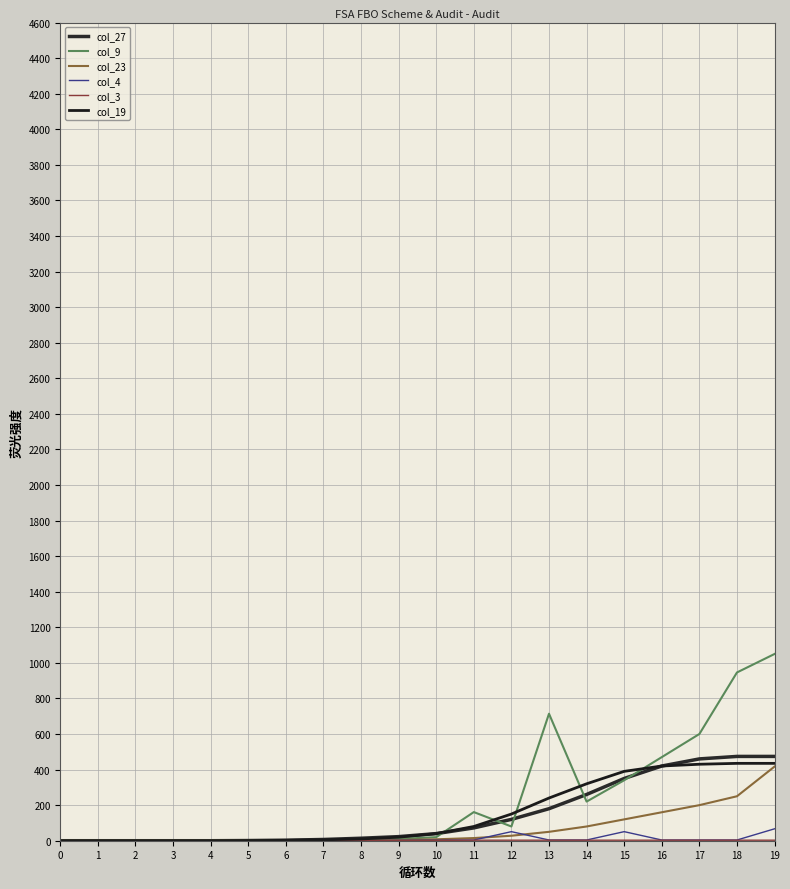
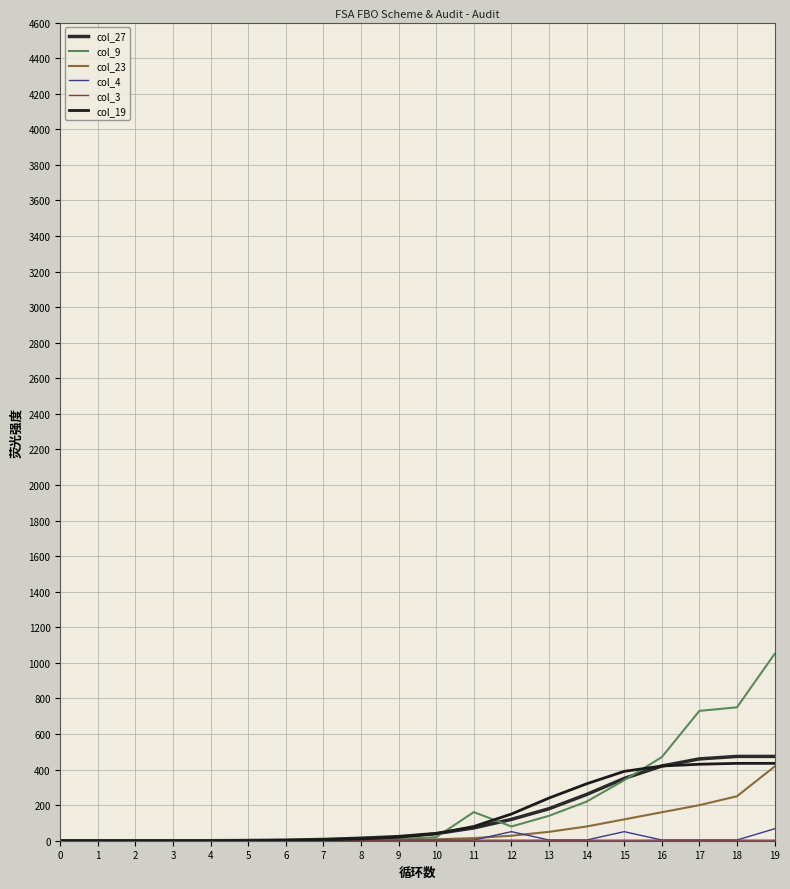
  {
    "col_9": {
      "11": 160,
      "12": 80,
-     "13": 710,
+     "13": 140,
      "14": 220,
      "16": 470,
-     "17": 600,
-     "18": 950,
+     "17": 730,
+     "18": 750,
      "19": 1050
    },
    "col_4": {
      "12": 50,
      "15": 50,
      "19": 70
    }
  }
